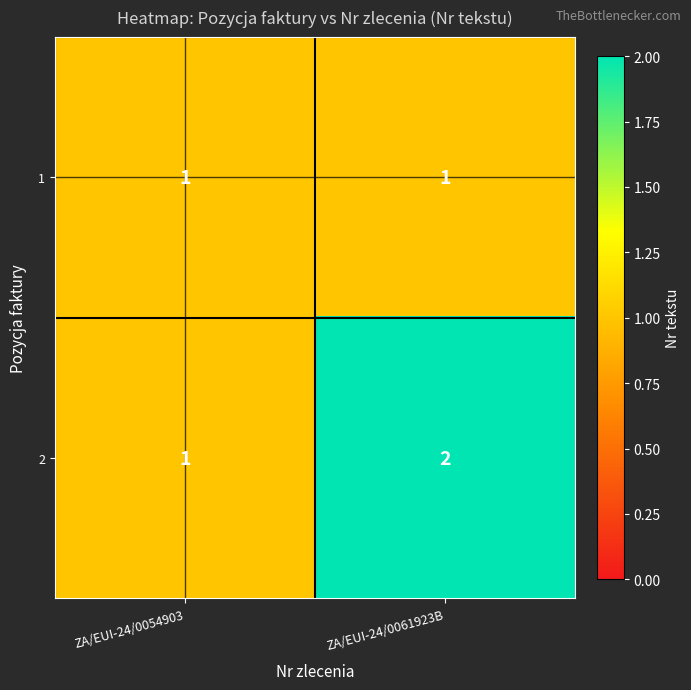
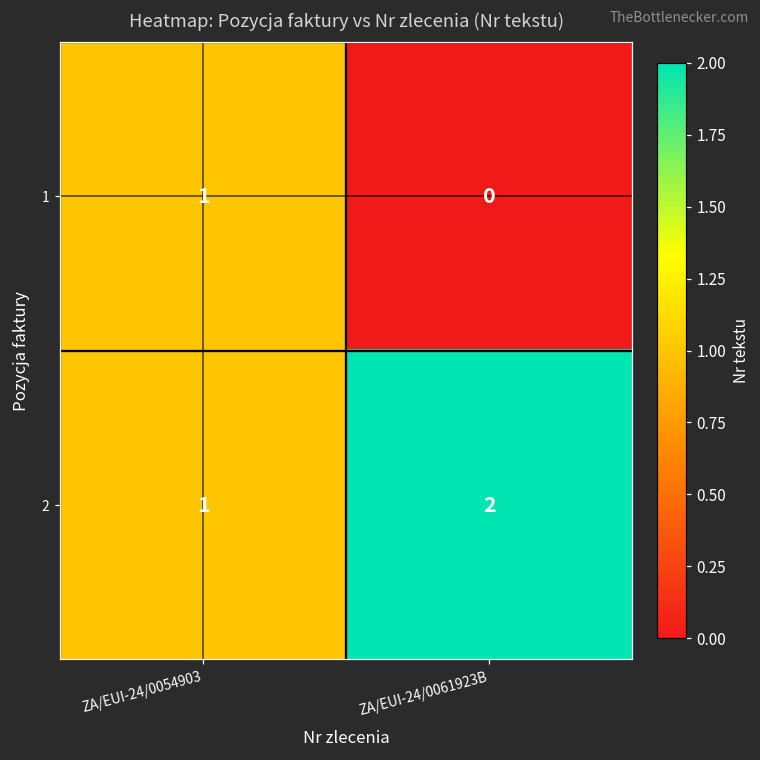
  {
    "1": {
      "ZA/EUI-24/0054903": 1,
-     "ZA/EUI-24/0061923B": 1
+     "ZA/EUI-24/0061923B": 0
    },
    "2": {
      "ZA/EUI-24/0054903": 1,
      "ZA/EUI-24/0061923B": 2
    }
  }
